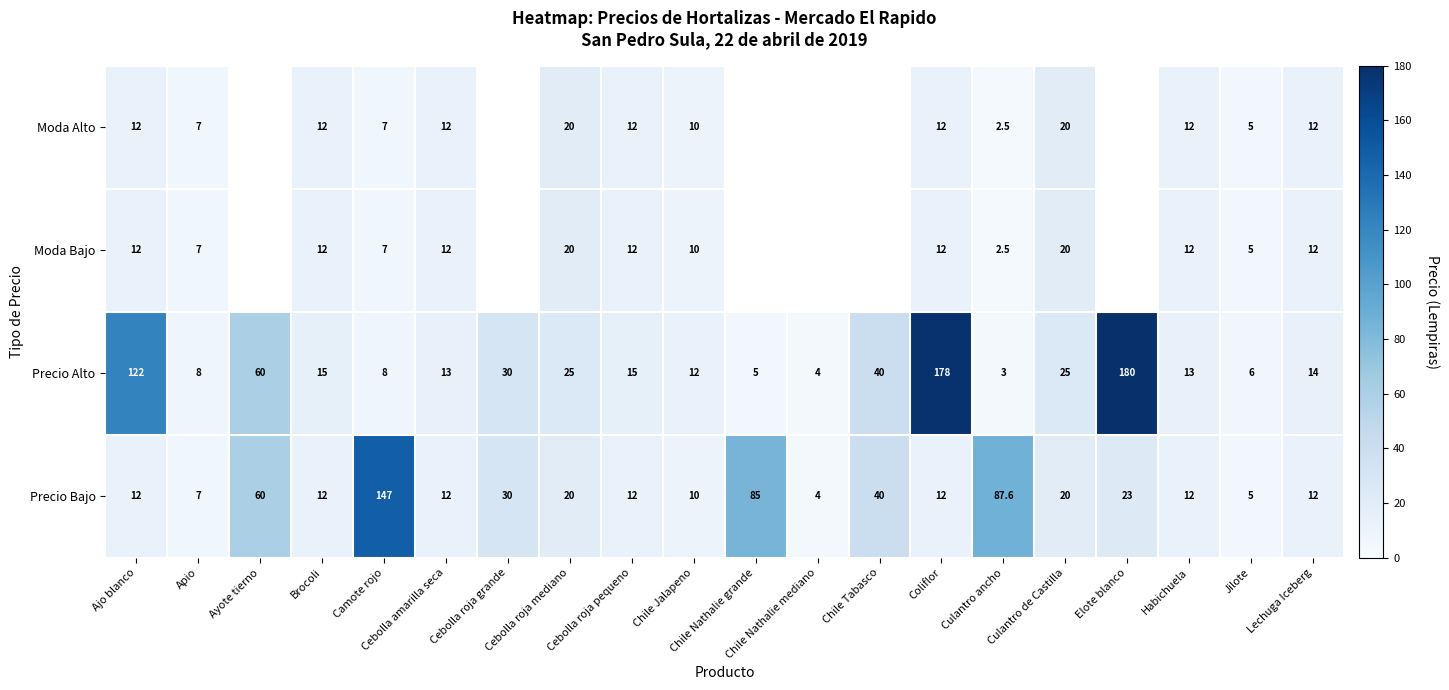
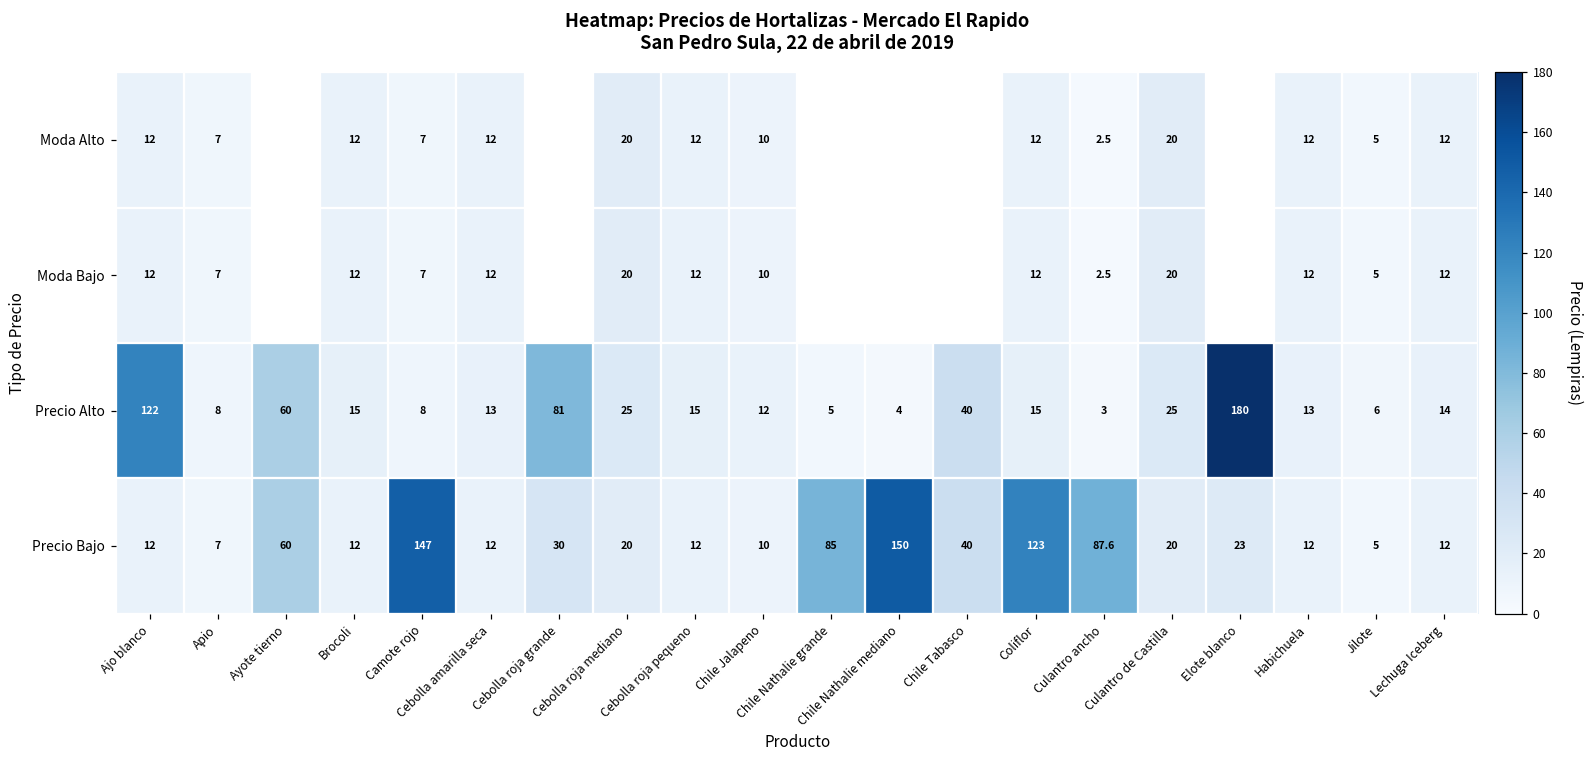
  {
    "Moda Alto": {
      "Ajo blanco": 12,
      "Apio": 7,
      "Brocoli": 12,
      "Camote rojo": 7,
      "Cebolla amarilla seca": 12,
      "Cebolla roja mediano": 20,
      "Cebolla roja pequeno": 12,
      "Chile Jalapeno": 10,
      "Coliflor": 12,
      "Culantro ancho": 2.5,
      "Culantro de Castilla": 20,
      "Habichuela": 12,
      "Jilote": 5,
      "Lechuga Iceberg": 12
    },
    "Moda Bajo": {
      "Ajo blanco": 12,
      "Apio": 7,
      "Brocoli": 12,
      "Camote rojo": 7,
      "Cebolla amarilla seca": 12,
      "Cebolla roja mediano": 20,
      "Cebolla roja pequeno": 12,
      "Chile Jalapeno": 10,
      "Coliflor": 12,
      "Culantro ancho": 2.5,
      "Culantro de Castilla": 20,
      "Habichuela": 12,
      "Jilote": 5,
      "Lechuga Iceberg": 12
    },
    "Precio Alto": {
      "Ajo blanco": 122,
      "Apio": 8,
      "Ayote tierno": 60,
      "Brocoli": 15,
      "Camote rojo": 8,
      "Cebolla amarilla seca": 13,
-     "Cebolla roja grande": 30,
+     "Cebolla roja grande": 81,
      "Cebolla roja mediano": 25,
      "Cebolla roja pequeno": 15,
      "Chile Jalapeno": 12,
      "Chile Nathalie grande": 5,
      "Chile Nathalie mediano": 4,
      "Chile Tabasco": 40,
-     "Coliflor": 178,
+     "Coliflor": 15,
      "Culantro ancho": 3,
      "Culantro de Castilla": 25,
      "Elote blanco": 180,
      "Habichuela": 13,
      "Jilote": 6,
      "Lechuga Iceberg": 14
    },
    "Precio Bajo": {
      "Ajo blanco": 12,
      "Apio": 7,
      "Ayote tierno": 60,
      "Brocoli": 12,
      "Camote rojo": 147,
      "Cebolla amarilla seca": 12,
      "Cebolla roja grande": 30,
      "Cebolla roja mediano": 20,
      "Cebolla roja pequeno": 12,
      "Chile Jalapeno": 10,
      "Chile Nathalie grande": 85,
-     "Chile Nathalie mediano": 4,
+     "Chile Nathalie mediano": 150,
      "Chile Tabasco": 40,
-     "Coliflor": 12,
+     "Coliflor": 123,
      "Culantro ancho": 87.6,
      "Culantro de Castilla": 20,
      "Elote blanco": 23,
      "Habichuela": 12,
      "Jilote": 5,
      "Lechuga Iceberg": 12
    }
  }
